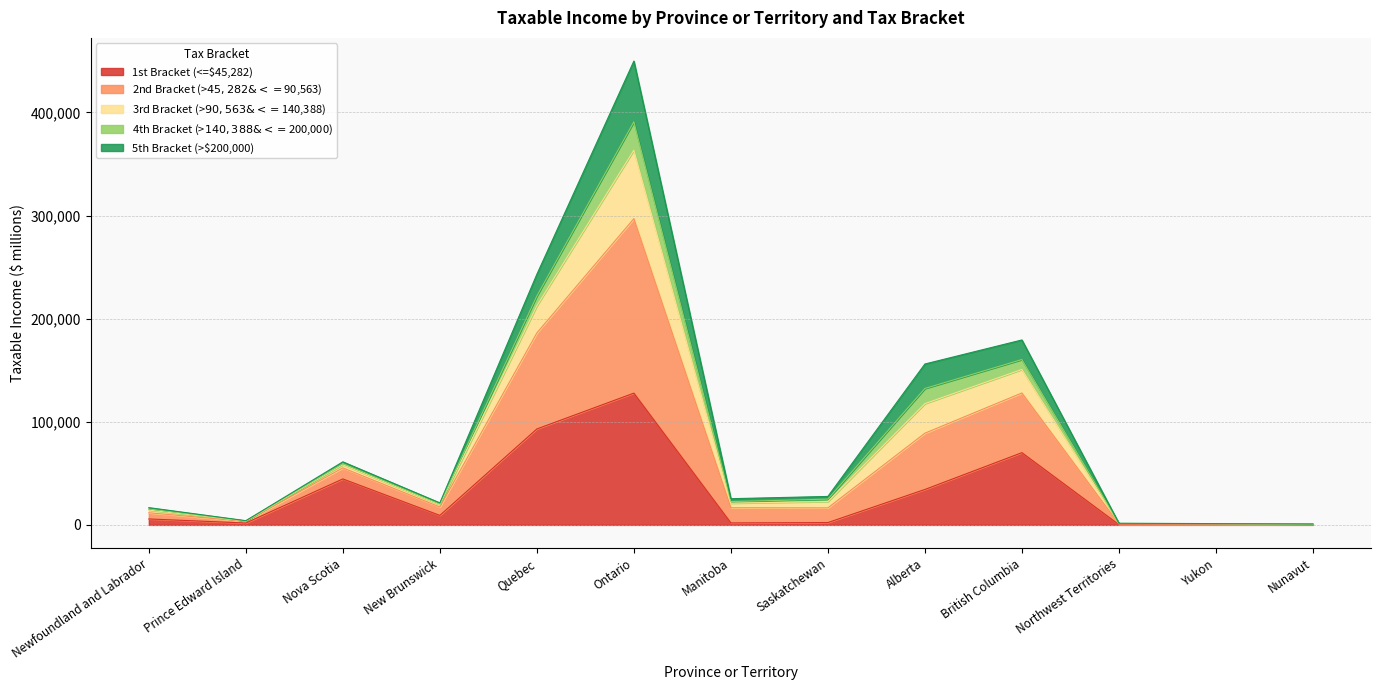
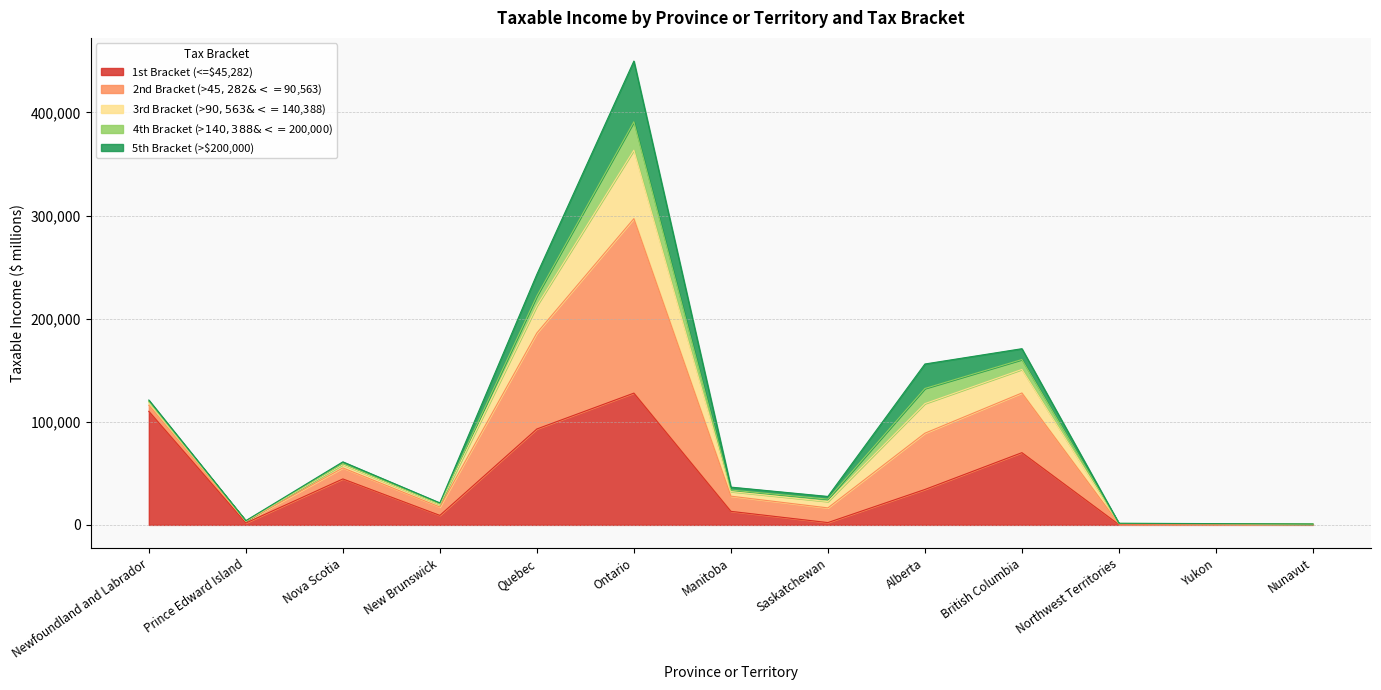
  {
    "1st Bracket (<=$45,282)": {
-     "Newfoundland and Labrador": "6,000",
+     "Newfoundland and Labrador": "110,000",
      "Nova Scotia": "45,000",
      "New Brunswick": "9,000",
      "Quebec": "93,000",
      "Ontario": "128,000",
-     "Manitoba": "2,000",
+     "Manitoba": "13,000",
      "Saskatchewan": "2,000",
      "Alberta": "34,000",
      "British Columbia": "70,000"
    },
    "5th Bracket (>$200,000)": {
      "Quebec": "21,000",
      "Ontario": "59,000",
      "Manitoba": "3,000",
      "Saskatchewan": "3,000",
      "Alberta": "24,000",
-     "British Columbia": "19,000"
+     "British Columbia": "11,000"
    }
  }
